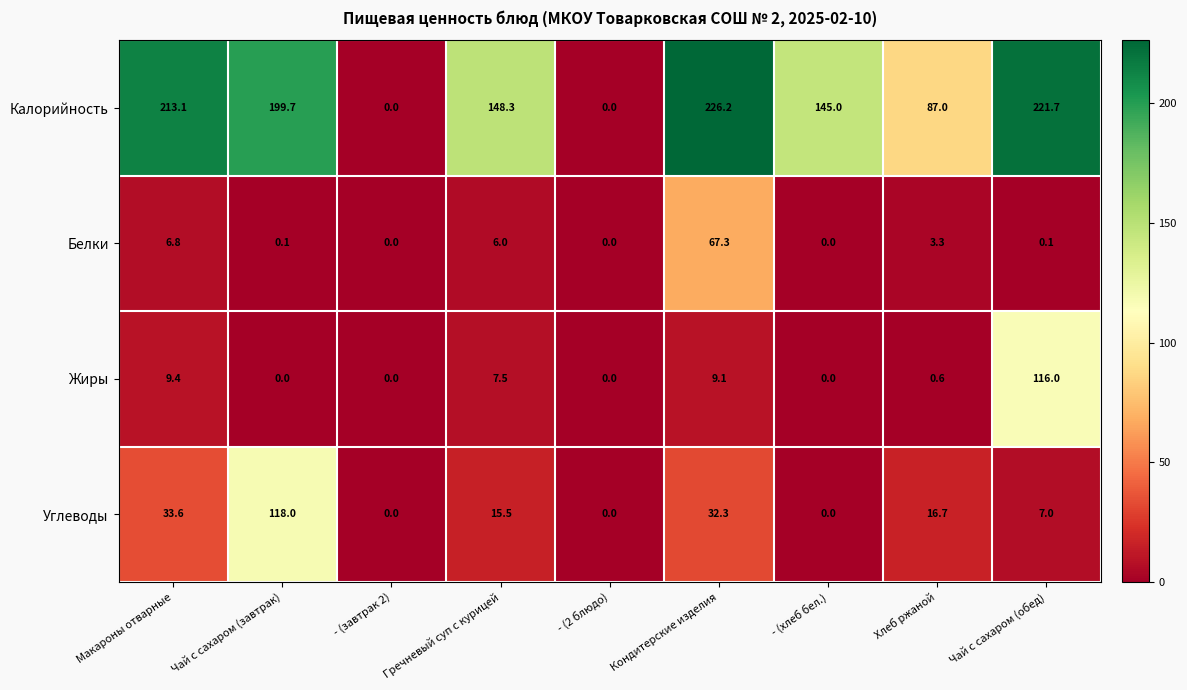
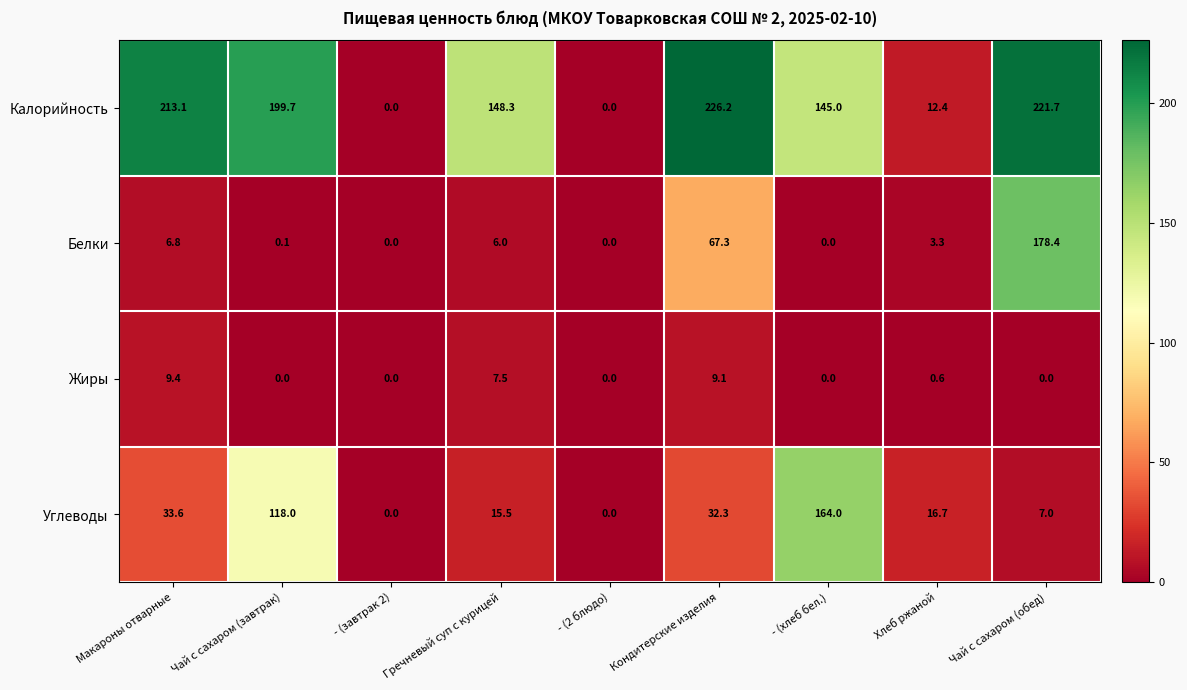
  {
    "Калорийность": {
      "Макароны отварные": 213.1,
      "Чай с сахаром (завтрак)": 199.7,
      "- (завтрак 2)": 0.0,
      "Гречневый суп с курицей": 148.3,
      "- (2 блюдо)": 0.0,
      "Кондитерские изделия": 226.2,
      "- (хлеб бел.)": 145.0,
-     "Хлеб ржаной": 87.0,
+     "Хлеб ржаной": 12.4,
      "Чай с сахаром (обед)": 221.7
    },
    "Белки": {
      "Макароны отварные": 6.8,
      "Чай с сахаром (завтрак)": 0.1,
      "- (завтрак 2)": 0.0,
      "Гречневый суп с курицей": 6.0,
      "- (2 блюдо)": 0.0,
      "Кондитерские изделия": 67.3,
      "- (хлеб бел.)": 0.0,
      "Хлеб ржаной": 3.3,
-     "Чай с сахаром (обед)": 0.1
+     "Чай с сахаром (обед)": 178.4
    },
    "Жиры": {
      "Макароны отварные": 9.4,
      "Чай с сахаром (завтрак)": 0.0,
      "- (завтрак 2)": 0.0,
      "Гречневый суп с курицей": 7.5,
      "- (2 блюдо)": 0.0,
      "Кондитерские изделия": 9.1,
      "- (хлеб бел.)": 0.0,
      "Хлеб ржаной": 0.6,
-     "Чай с сахаром (обед)": 116.0
+     "Чай с сахаром (обед)": 0.0
    },
    "Углеводы": {
      "Макароны отварные": 33.6,
      "Чай с сахаром (завтрак)": 118.0,
      "- (завтрак 2)": 0.0,
      "Гречневый суп с курицей": 15.5,
      "- (2 блюдо)": 0.0,
      "Кондитерские изделия": 32.3,
-     "- (хлеб бел.)": 0.0,
+     "- (хлеб бел.)": 164.0,
      "Хлеб ржаной": 16.7,
      "Чай с сахаром (обед)": 7.0
    }
  }
